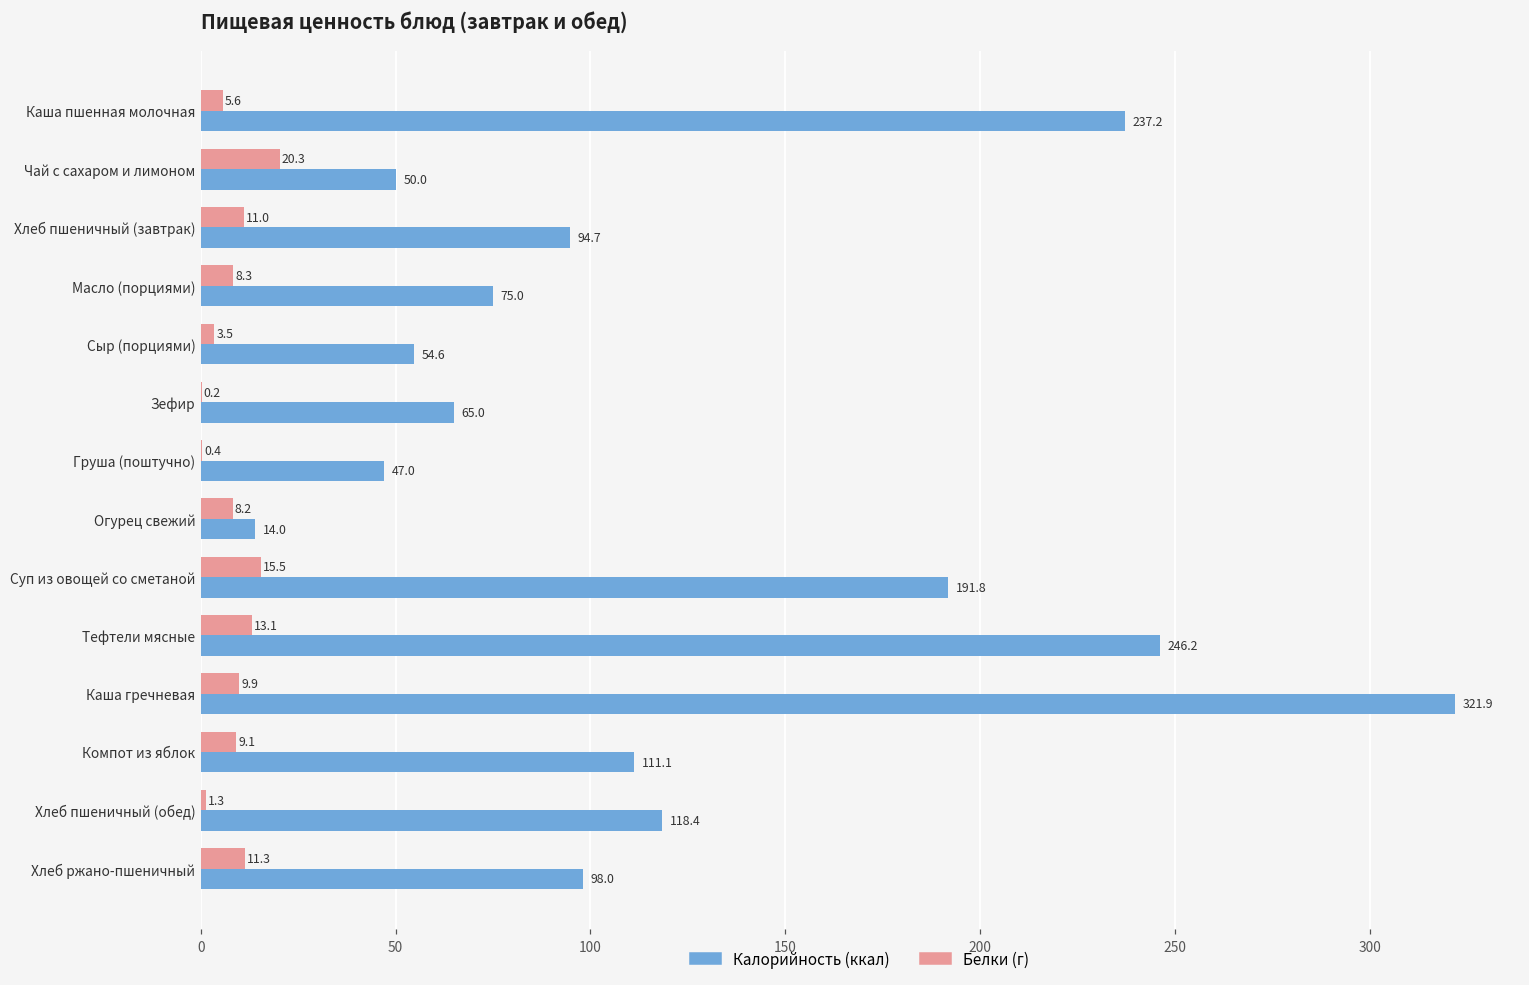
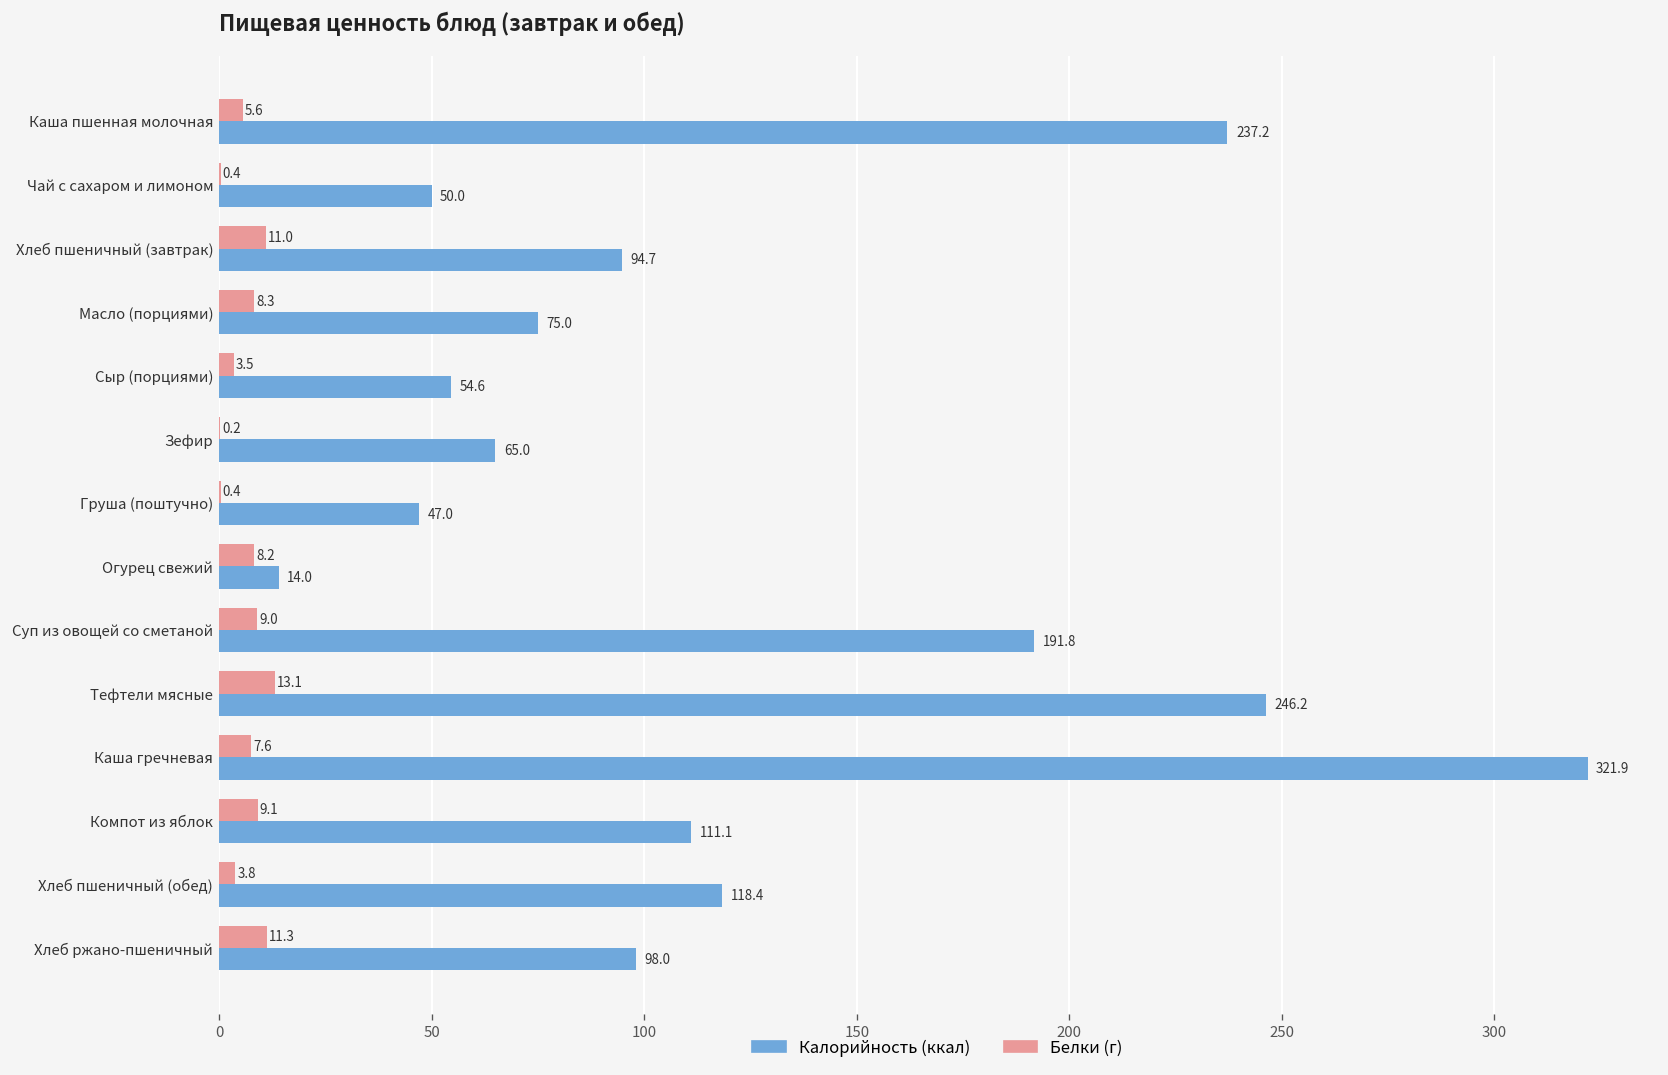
  {
    "Белки (г)": {
      "Каша пшенная молочная": 5.6,
-     "Чай с сахаром и лимоном": 20.3,
+     "Чай с сахаром и лимоном": 0.4,
      "Хлеб пшеничный (завтрак)": 11.0,
      "Масло (порциями)": 8.3,
      "Сыр (порциями)": 3.5,
      "Зефир": 0.2,
      "Груша (поштучно)": 0.4,
      "Огурец свежий": 8.2,
-     "Суп из овощей со сметаной": 15.5,
+     "Суп из овощей со сметаной": 9.0,
      "Тефтели мясные": 13.1,
-     "Каша гречневая": 9.9,
+     "Каша гречневая": 7.6,
      "Компот из яблок": 9.1,
-     "Хлеб пшеничный (обед)": 1.3,
+     "Хлеб пшеничный (обед)": 3.8,
      "Хлеб ржано-пшеничный": 11.3
    }
  }
